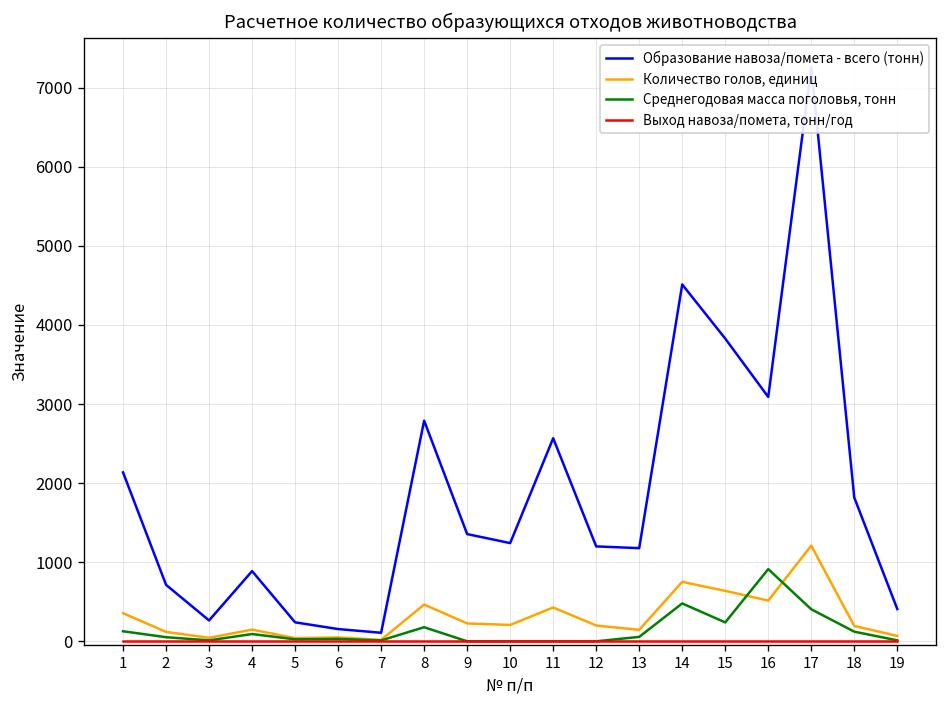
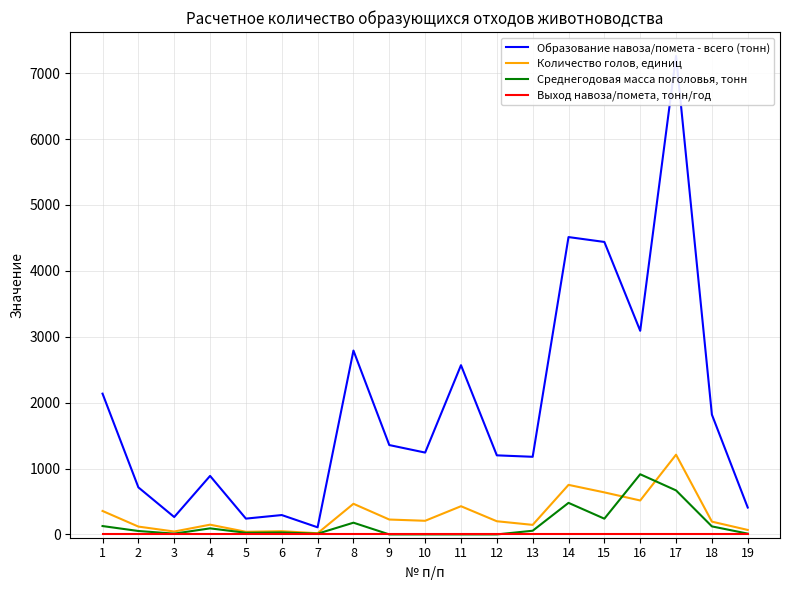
  {
    "Образование навоза/помета - всего (тонн)": {
      "1": 2100,
      "2": 700,
      "3": 300,
      "4": 900,
      "5": 200,
-     "6": 200,
+     "6": 300,
      "7": 100,
      "8": 2800,
      "9": 1400,
      "10": 1200,
      "11": 2600,
      "12": 1200,
      "13": 1200,
      "14": 4500,
-     "15": 3800,
+     "15": 4400,
      "16": 3100,
      "18": 1800,
      "19": 400
    },
    "Количество голов, единиц": {
      "1": 400,
      "2": 100,
      "4": 100,
      "8": 500,
      "9": 200,
      "10": 200,
      "11": 400,
      "12": 200,
      "13": 100,
      "14": 800,
      "15": 600,
      "16": 500,
      "17": 1200,
      "18": 200,
      "19": 100
    },
    "Среднегодовая масса поголовья, тонн": {
      "1": 100,
      "2": 100,
      "4": 100,
      "8": 200,
      "13": 100,
      "14": 500,
      "15": 200,
      "16": 900,
-     "17": 400,
+     "17": 700,
      "18": 100
    },
    "Выход навоза/помета, тонн/год": {
      "1": 0,
      "2": 0,
      "4": 0,
      "8": 0,
      "13": 0,
      "14": 0,
      "15": 0,
      "16": 0,
      "17": 0,
      "18": 0
    }
  }
